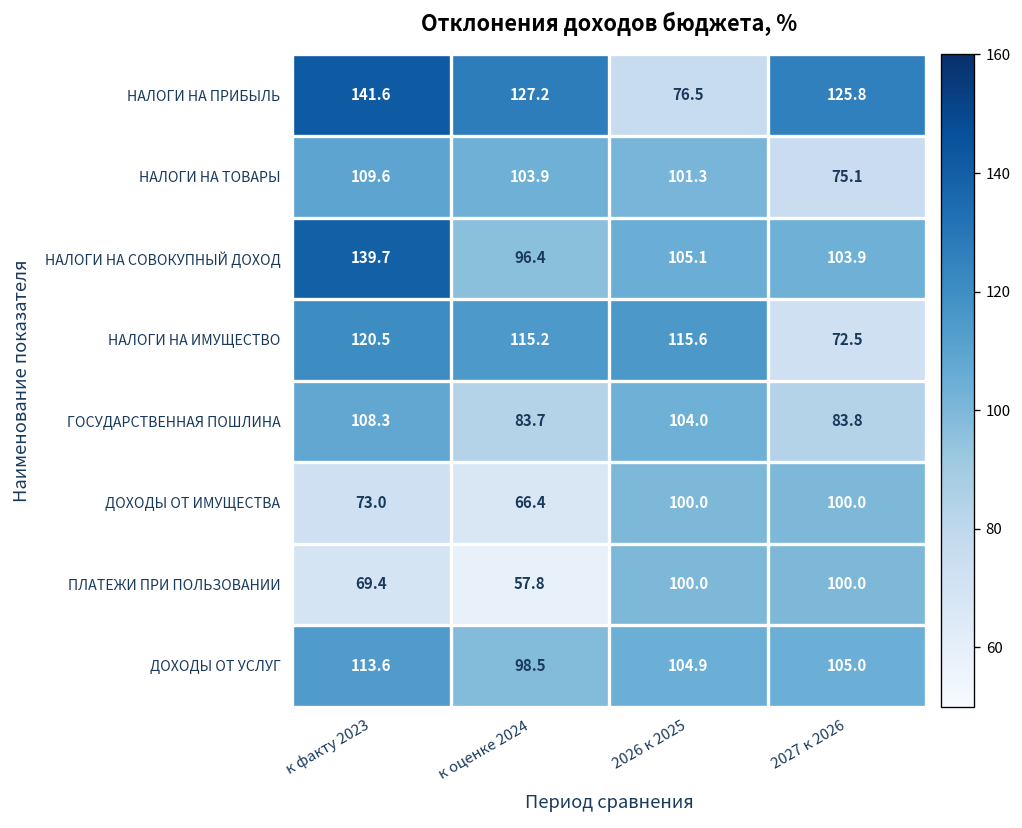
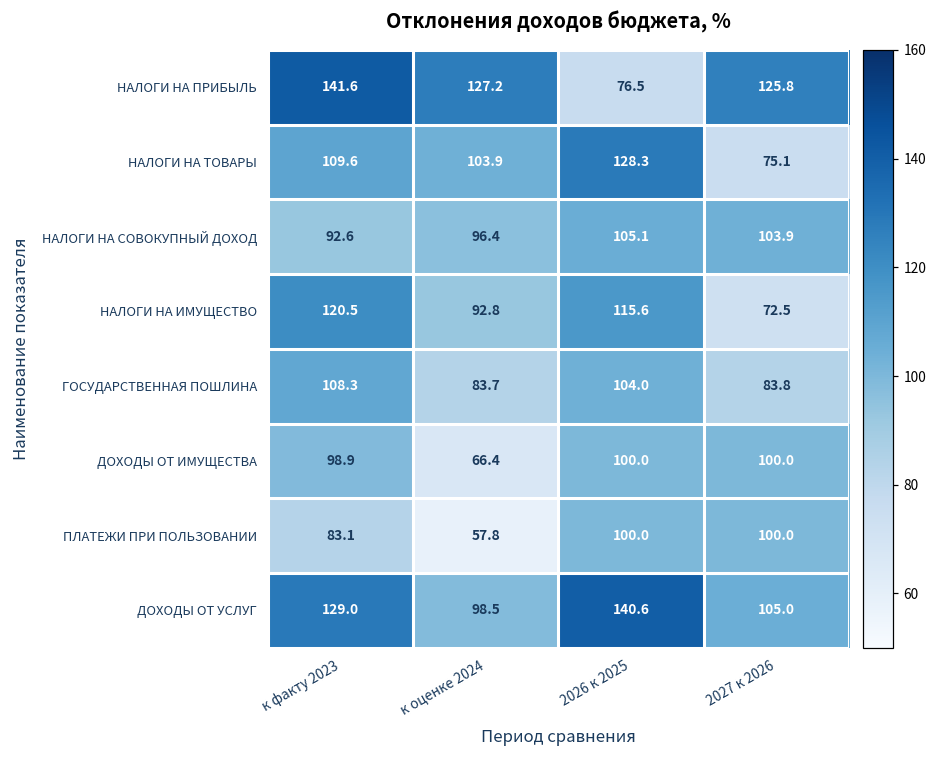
  {
    "НАЛОГИ НА ПРИБЫЛЬ": {
      "к факту 2023": 141.6,
      "к оценке 2024": 127.2,
      "2026 к 2025": 76.5,
      "2027 к 2026": 125.8
    },
    "НАЛОГИ НА ТОВАРЫ": {
      "к факту 2023": 109.6,
      "к оценке 2024": 103.9,
-     "2026 к 2025": 101.3,
+     "2026 к 2025": 128.3,
      "2027 к 2026": 75.1
    },
    "НАЛОГИ НА СОВОКУПНЫЙ ДОХОД": {
-     "к факту 2023": 139.7,
+     "к факту 2023": 92.6,
      "к оценке 2024": 96.4,
      "2026 к 2025": 105.1,
      "2027 к 2026": 103.9
    },
    "НАЛОГИ НА ИМУЩЕСТВО": {
      "к факту 2023": 120.5,
-     "к оценке 2024": 115.2,
+     "к оценке 2024": 92.8,
      "2026 к 2025": 115.6,
      "2027 к 2026": 72.5
    },
    "ГОСУДАРСТВЕННАЯ ПОШЛИНА": {
      "к факту 2023": 108.3,
      "к оценке 2024": 83.7,
      "2026 к 2025": 104.0,
      "2027 к 2026": 83.8
    },
    "ДОХОДЫ ОТ ИМУЩЕСТВА": {
-     "к факту 2023": 73.0,
+     "к факту 2023": 98.9,
      "к оценке 2024": 66.4,
      "2026 к 2025": 100.0,
      "2027 к 2026": 100.0
    },
    "ПЛАТЕЖИ ПРИ ПОЛЬЗОВАНИИ": {
-     "к факту 2023": 69.4,
+     "к факту 2023": 83.1,
      "к оценке 2024": 57.8,
      "2026 к 2025": 100.0,
      "2027 к 2026": 100.0
    },
    "ДОХОДЫ ОТ УСЛУГ": {
-     "к факту 2023": 113.6,
+     "к факту 2023": 129.0,
      "к оценке 2024": 98.5,
-     "2026 к 2025": 104.9,
+     "2026 к 2025": 140.6,
      "2027 к 2026": 105.0
    }
  }
